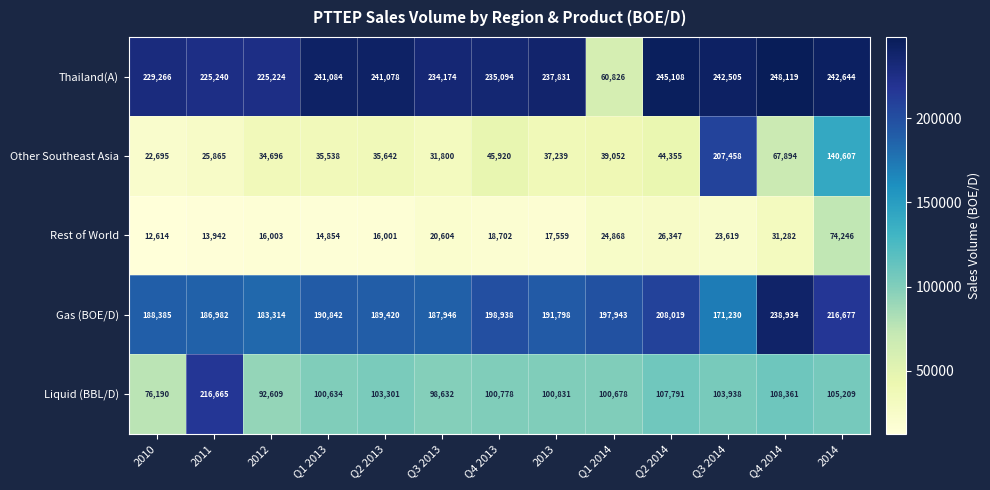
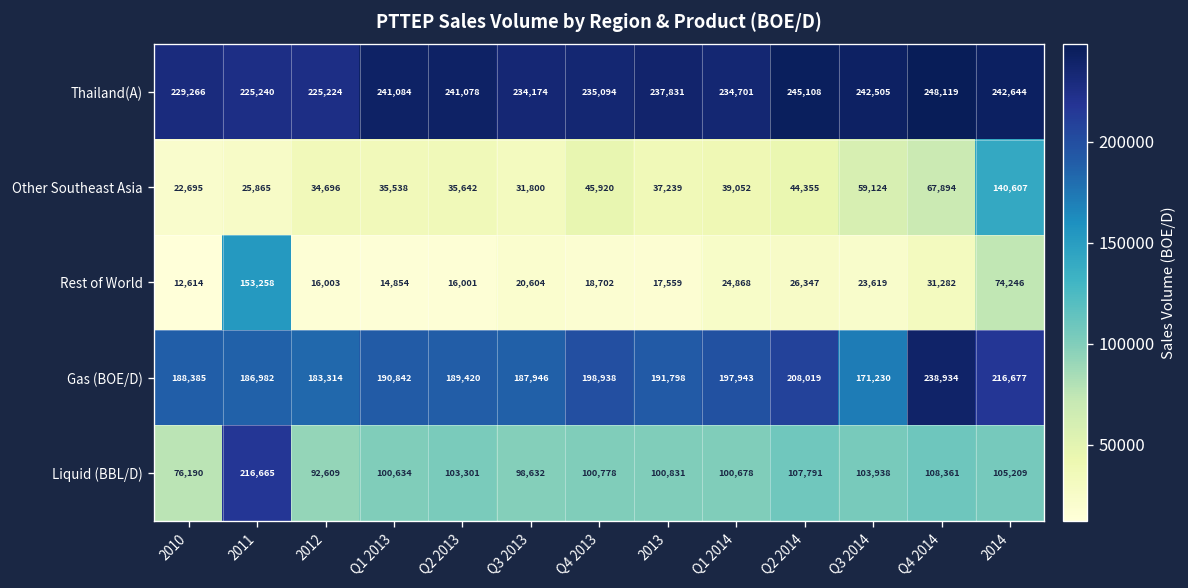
  {
    "Thailand(A)": {
      "2010": "229,266",
      "2011": "225,240",
      "2012": "225,224",
      "Q1 2013": "241,084",
      "Q2 2013": "241,078",
      "Q3 2013": "234,174",
      "Q4 2013": "235,094",
      "2013": "237,831",
-     "Q1 2014": "60,826",
+     "Q1 2014": "234,701",
      "Q2 2014": "245,108",
      "Q3 2014": "242,505",
      "Q4 2014": "248,119",
      "2014": "242,644"
    },
    "Other Southeast Asia": {
      "2010": "22,695",
      "2011": "25,865",
      "2012": "34,696",
      "Q1 2013": "35,538",
      "Q2 2013": "35,642",
      "Q3 2013": "31,800",
      "Q4 2013": "45,920",
      "2013": "37,239",
      "Q1 2014": "39,052",
      "Q2 2014": "44,355",
-     "Q3 2014": "207,458",
+     "Q3 2014": "59,124",
      "Q4 2014": "67,894",
      "2014": "140,607"
    },
    "Rest of World": {
      "2010": "12,614",
-     "2011": "13,942",
+     "2011": "153,258",
      "2012": "16,003",
      "Q1 2013": "14,854",
      "Q2 2013": "16,001",
      "Q3 2013": "20,604",
      "Q4 2013": "18,702",
      "2013": "17,559",
      "Q1 2014": "24,868",
      "Q2 2014": "26,347",
      "Q3 2014": "23,619",
      "Q4 2014": "31,282",
      "2014": "74,246"
    },
    "Gas (BOE/D)": {
      "2010": "188,385",
      "2011": "186,982",
      "2012": "183,314",
      "Q1 2013": "190,842",
      "Q2 2013": "189,420",
      "Q3 2013": "187,946",
      "Q4 2013": "198,938",
      "2013": "191,798",
      "Q1 2014": "197,943",
      "Q2 2014": "208,019",
      "Q3 2014": "171,230",
      "Q4 2014": "238,934",
      "2014": "216,677"
    },
    "Liquid (BBL/D)": {
      "2010": "76,190",
      "2011": "216,665",
      "2012": "92,609",
      "Q1 2013": "100,634",
      "Q2 2013": "103,301",
      "Q3 2013": "98,632",
      "Q4 2013": "100,778",
      "2013": "100,831",
      "Q1 2014": "100,678",
      "Q2 2014": "107,791",
      "Q3 2014": "103,938",
      "Q4 2014": "108,361",
      "2014": "105,209"
    }
  }
